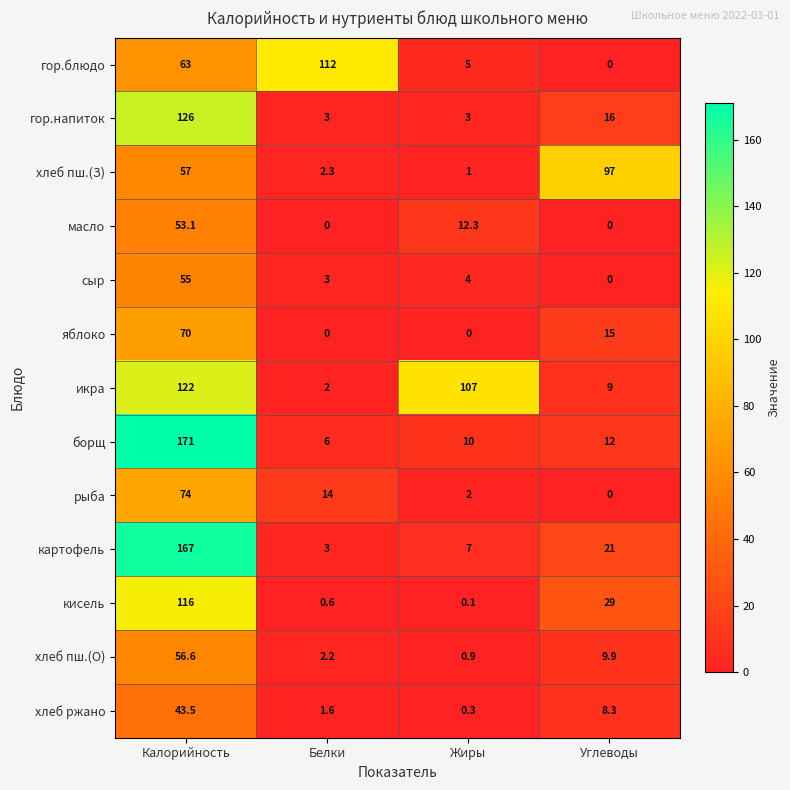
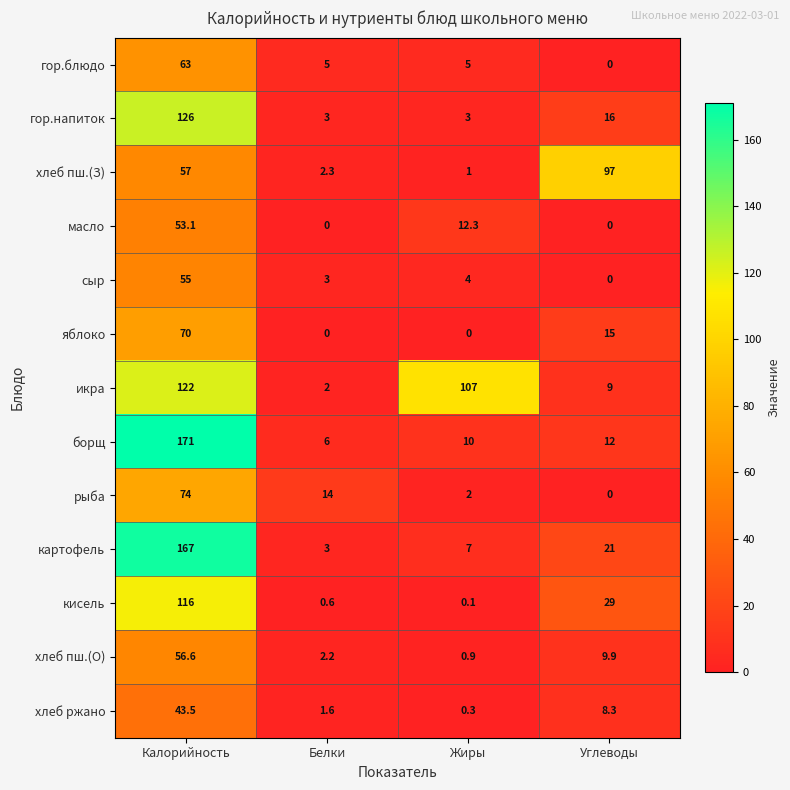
  {
    "гор.блюдо": {
      "Калорийность": 63,
-     "Белки": 112,
+     "Белки": 5,
      "Жиры": 5,
      "Углеводы": 0
    },
    "гор.напиток": {
      "Калорийность": 126,
      "Белки": 3,
      "Жиры": 3,
      "Углеводы": 16
    },
    "хлеб пш.(З)": {
      "Калорийность": 57,
      "Белки": 2.3,
      "Жиры": 1,
      "Углеводы": 97
    },
    "масло": {
      "Калорийность": 53.1,
      "Белки": 0,
      "Жиры": 12.3,
      "Углеводы": 0
    },
    "сыр": {
      "Калорийность": 55,
      "Белки": 3,
      "Жиры": 4,
      "Углеводы": 0
    },
    "яблоко": {
      "Калорийность": 70,
      "Белки": 0,
      "Жиры": 0,
      "Углеводы": 15
    },
    "икра": {
      "Калорийность": 122,
      "Белки": 2,
      "Жиры": 107,
      "Углеводы": 9
    },
    "борщ": {
      "Калорийность": 171,
      "Белки": 6,
      "Жиры": 10,
      "Углеводы": 12
    },
    "рыба": {
      "Калорийность": 74,
      "Белки": 14,
      "Жиры": 2,
      "Углеводы": 0
    },
    "картофель": {
      "Калорийность": 167,
      "Белки": 3,
      "Жиры": 7,
      "Углеводы": 21
    },
    "кисель": {
      "Калорийность": 116,
      "Белки": 0.6,
      "Жиры": 0.1,
      "Углеводы": 29
    },
    "хлеб пш.(О)": {
      "Калорийность": 56.6,
      "Белки": 2.2,
      "Жиры": 0.9,
      "Углеводы": 9.9
    },
    "хлеб ржано": {
      "Калорийность": 43.5,
      "Белки": 1.6,
      "Жиры": 0.3,
      "Углеводы": 8.3
    }
  }
